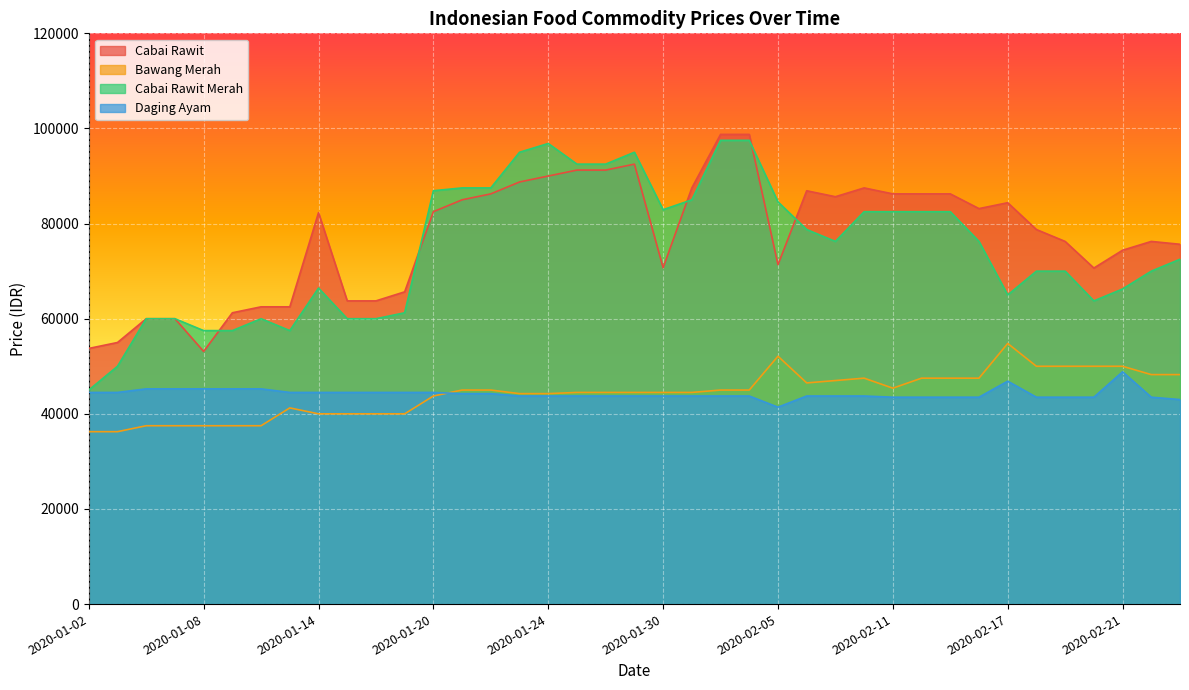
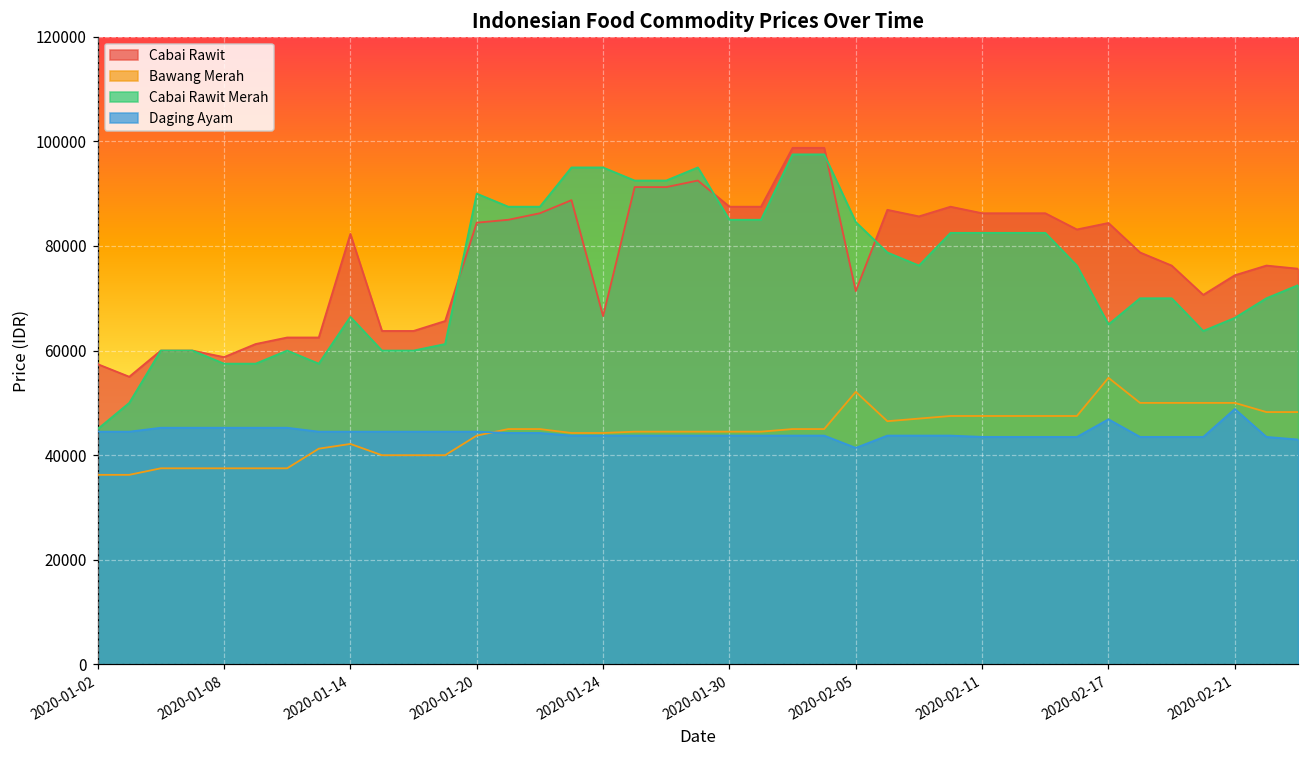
  {
    "Cabai Rawit": {
-     "2020-01-02": 54000,
-     "2020-01-08": 53000,
+     "2020-01-02": 57000,
+     "2020-01-08": 59000,
      "2020-01-14": 82000,
-     "2020-01-20": 83000,
-     "2020-01-24": 90000,
-     "2020-01-30": 71000,
+     "2020-01-20": 84000,
+     "2020-01-24": 67000,
+     "2020-01-30": 88000,
      "2020-02-05": 71000,
      "2020-02-11": 86000,
      "2020-02-17": 84000,
      "2020-02-21": 74000
    },
    "Bawang Merah": {
      "2020-01-02": 36000,
      "2020-01-08": 38000,
-     "2020-01-14": 40000,
+     "2020-01-14": 42000,
      "2020-01-20": 44000,
      "2020-01-30": 45000,
      "2020-02-05": 52000,
-     "2020-02-11": 45000,
+     "2020-02-11": 48000,
      "2020-02-17": 55000,
      "2020-02-21": 50000
    },
    "Cabai Rawit Merah": {
      "2020-01-08": 58000,
      "2020-01-14": 66000,
-     "2020-01-20": 87000,
-     "2020-01-24": 97000,
-     "2020-01-30": 83000,
+     "2020-01-20": 90000,
+     "2020-01-24": 95000,
+     "2020-01-30": 85000,
      "2020-02-05": 85000,
      "2020-02-11": 83000,
      "2020-02-17": 65000,
      "2020-02-21": 66000
    },
    "Daging Ayam": {
      "2020-01-08": 45000,
      "2020-01-14": 45000,
      "2020-01-20": 45000,
      "2020-01-30": 44000,
      "2020-02-05": 41000,
      "2020-02-11": 44000,
      "2020-02-17": 47000,
      "2020-02-21": 49000
    }
  }
